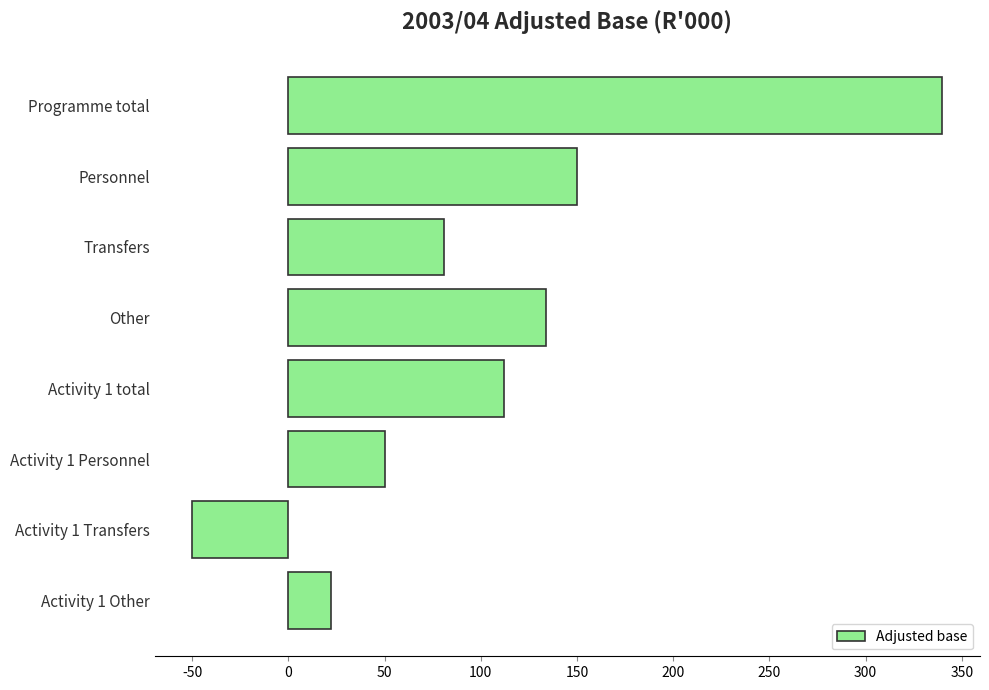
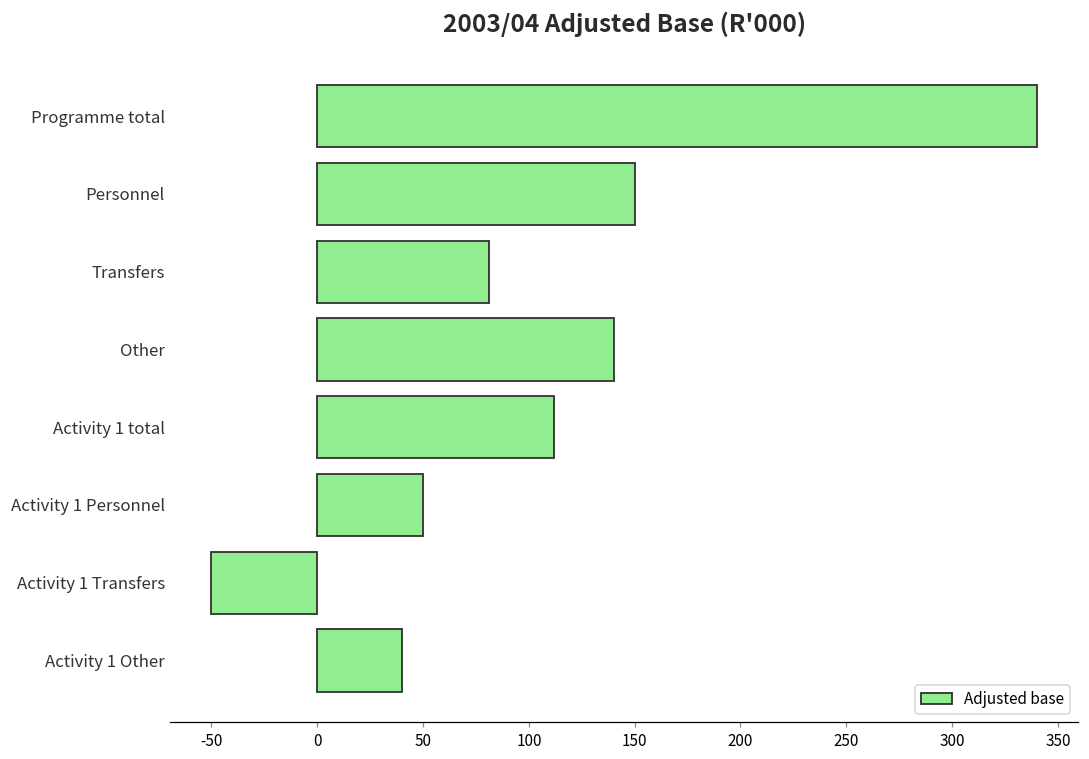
  {
    "Programme total": 340,
    "Personnel": 150,
    "Transfers": 81,
-   "Other": 134,
+   "Other": 140,
    "Activity 1 total": 112,
    "Activity 1 Personnel": 50,
    "Activity 1 Transfers": -50,
-   "Activity 1 Other": 22
+   "Activity 1 Other": 40
  }
